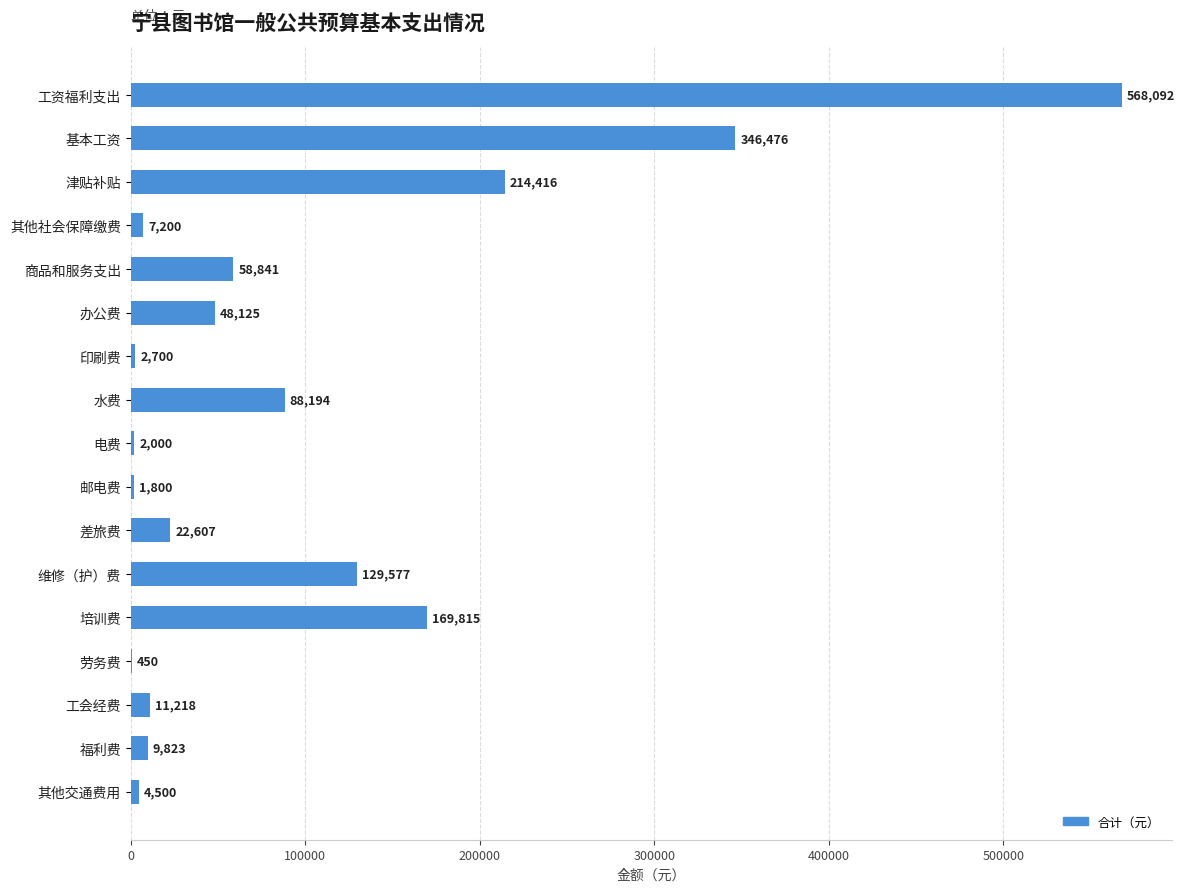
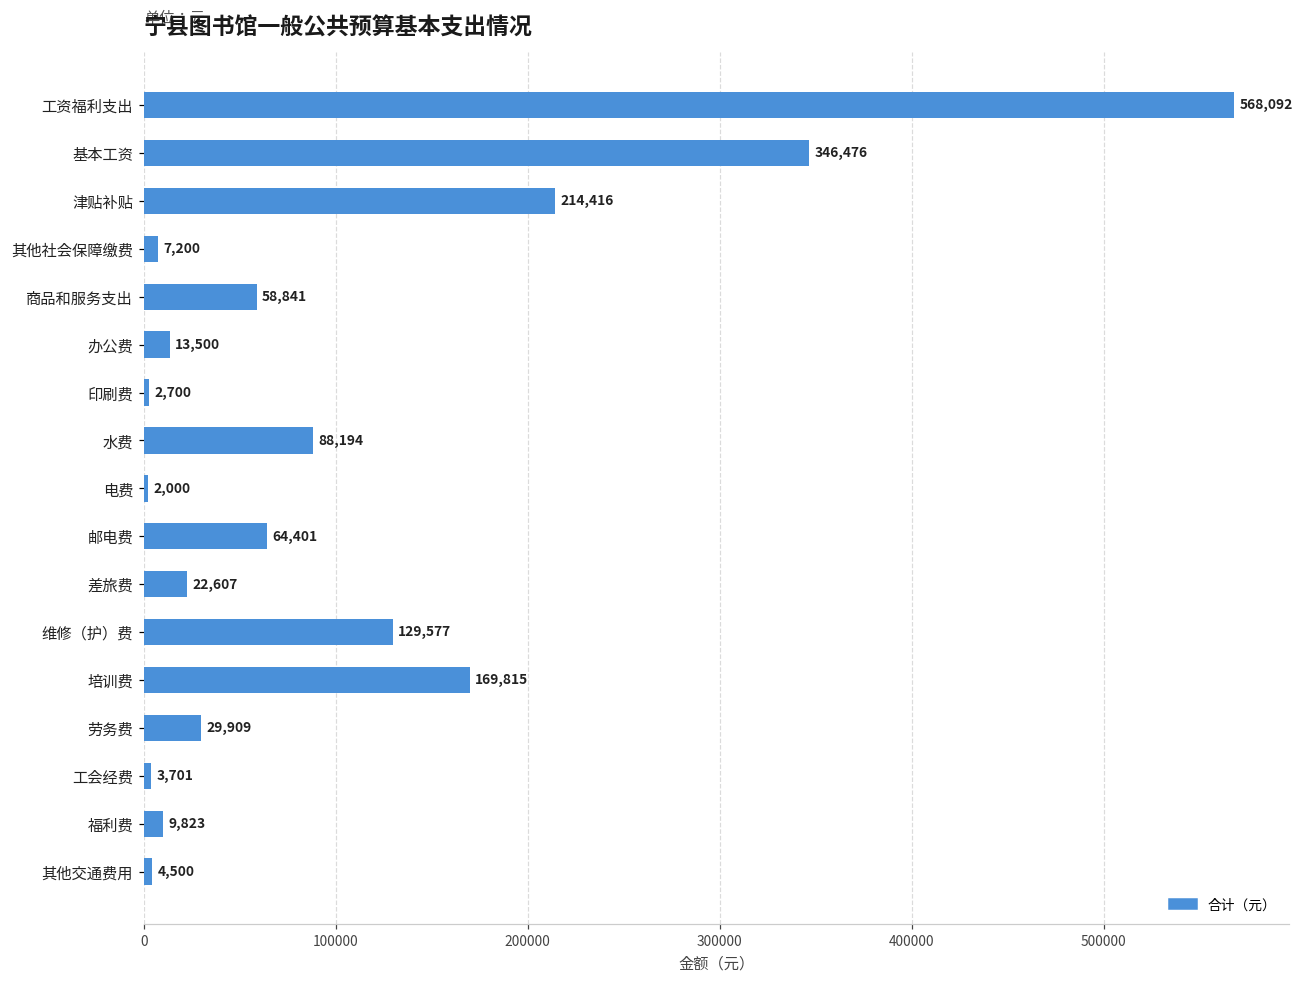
  {
    "工资福利支出": "568,092",
    "基本工资": "346,476",
    "津贴补贴": "214,416",
    "其他社会保障缴费": "7,200",
    "商品和服务支出": "58,841",
-   "办公费": "48,125",
+   "办公费": "13,500",
    "印刷费": "2,700",
    "水费": "88,194",
    "电费": "2,000",
-   "邮电费": "1,800",
+   "邮电费": "64,401",
    "差旅费": "22,607",
    "维修（护）费": "129,577",
    "培训费": "169,815",
-   "劳务费": "450",
-   "工会经费": "11,218",
+   "劳务费": "29,909",
+   "工会经费": "3,701",
    "福利费": "9,823",
    "其他交通费用": "4,500"
  }
